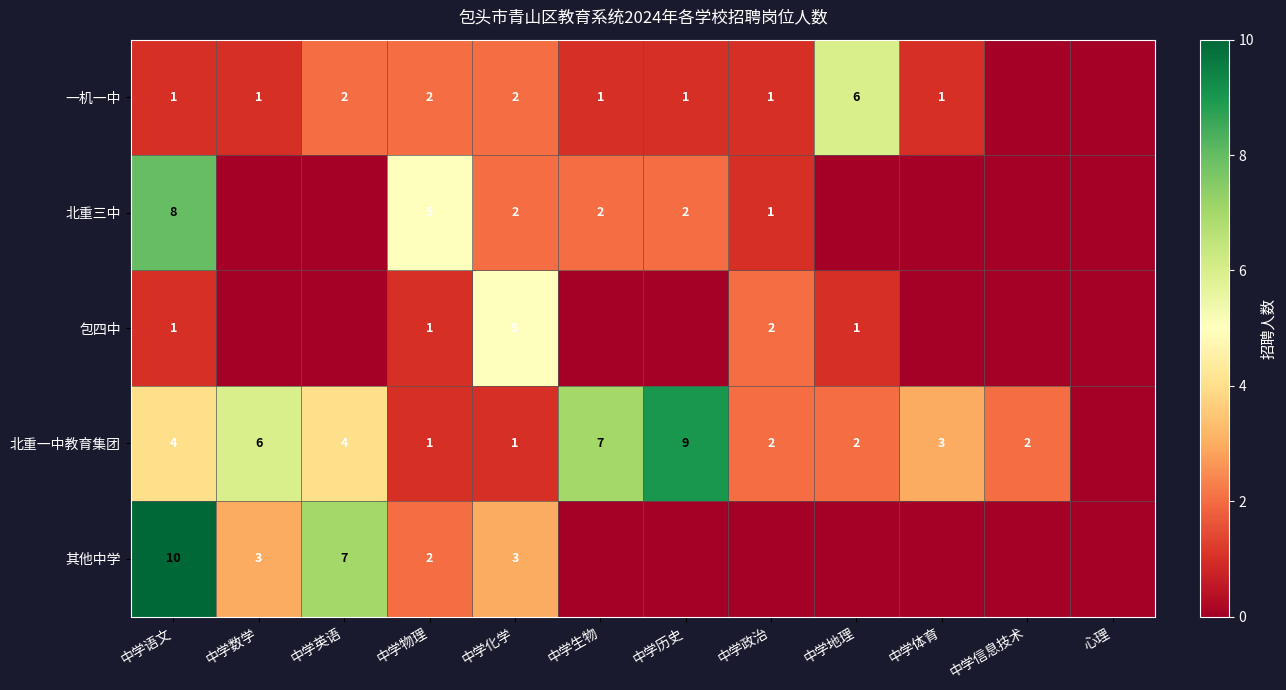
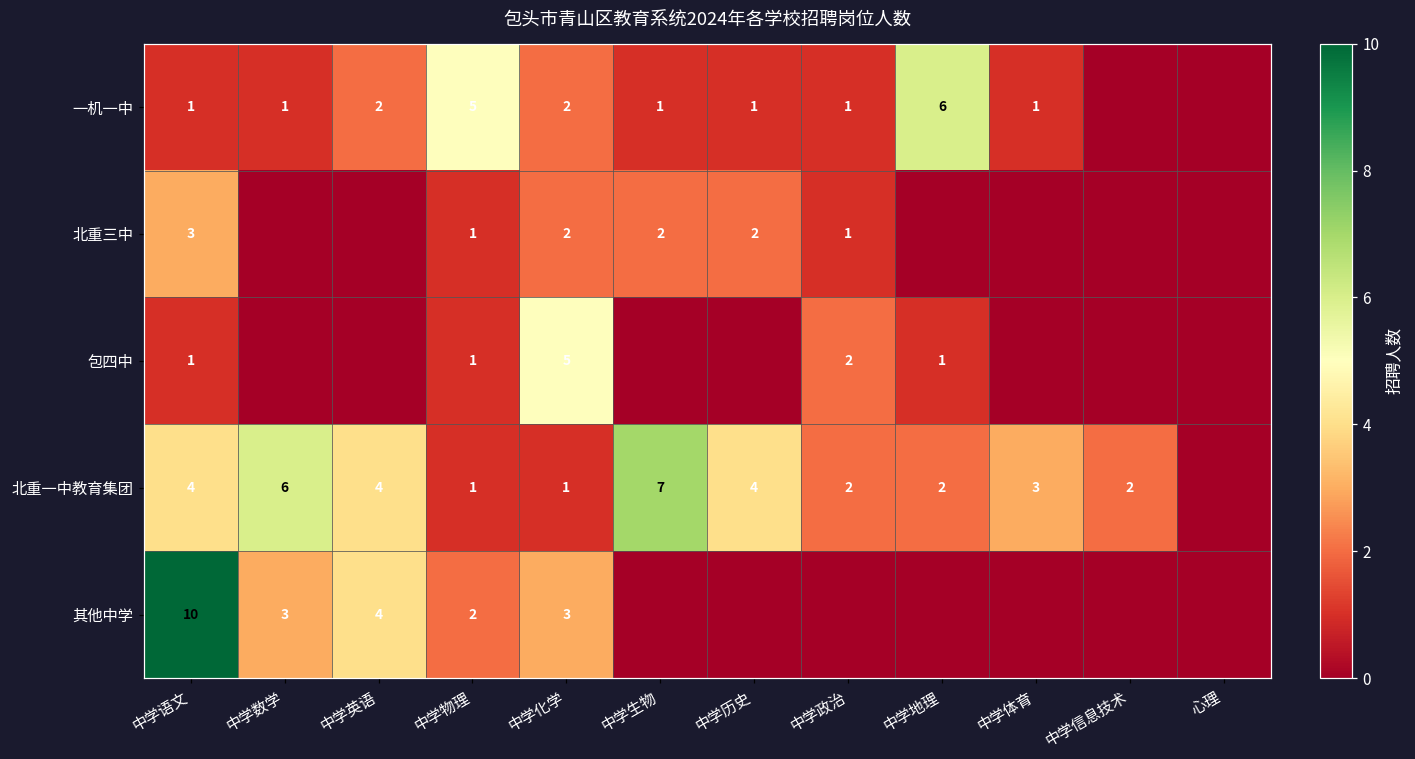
  {
    "一机一中": {
      "中学语文": 1,
      "中学数学": 1,
      "中学英语": 2,
-     "中学物理": 2,
+     "中学物理": 5,
      "中学化学": 2,
      "中学生物": 1,
      "中学历史": 1,
      "中学政治": 1,
      "中学地理": 6,
      "中学体育": 1
    },
    "北重三中": {
-     "中学语文": 8,
-     "中学物理": 5,
+     "中学语文": 3,
+     "中学物理": 1,
      "中学化学": 2,
      "中学生物": 2,
      "中学历史": 2,
      "中学政治": 1
    },
    "包四中": {
      "中学语文": 1,
      "中学物理": 1,
      "中学化学": 5,
      "中学政治": 2,
      "中学地理": 1
    },
    "北重一中教育集团": {
      "中学语文": 4,
      "中学数学": 6,
      "中学英语": 4,
      "中学物理": 1,
      "中学化学": 1,
      "中学生物": 7,
-     "中学历史": 9,
+     "中学历史": 4,
      "中学政治": 2,
      "中学地理": 2,
      "中学体育": 3,
      "中学信息技术": 2
    },
    "其他中学": {
      "中学语文": 10,
      "中学数学": 3,
-     "中学英语": 7,
+     "中学英语": 4,
      "中学物理": 2,
      "中学化学": 3
    }
  }
